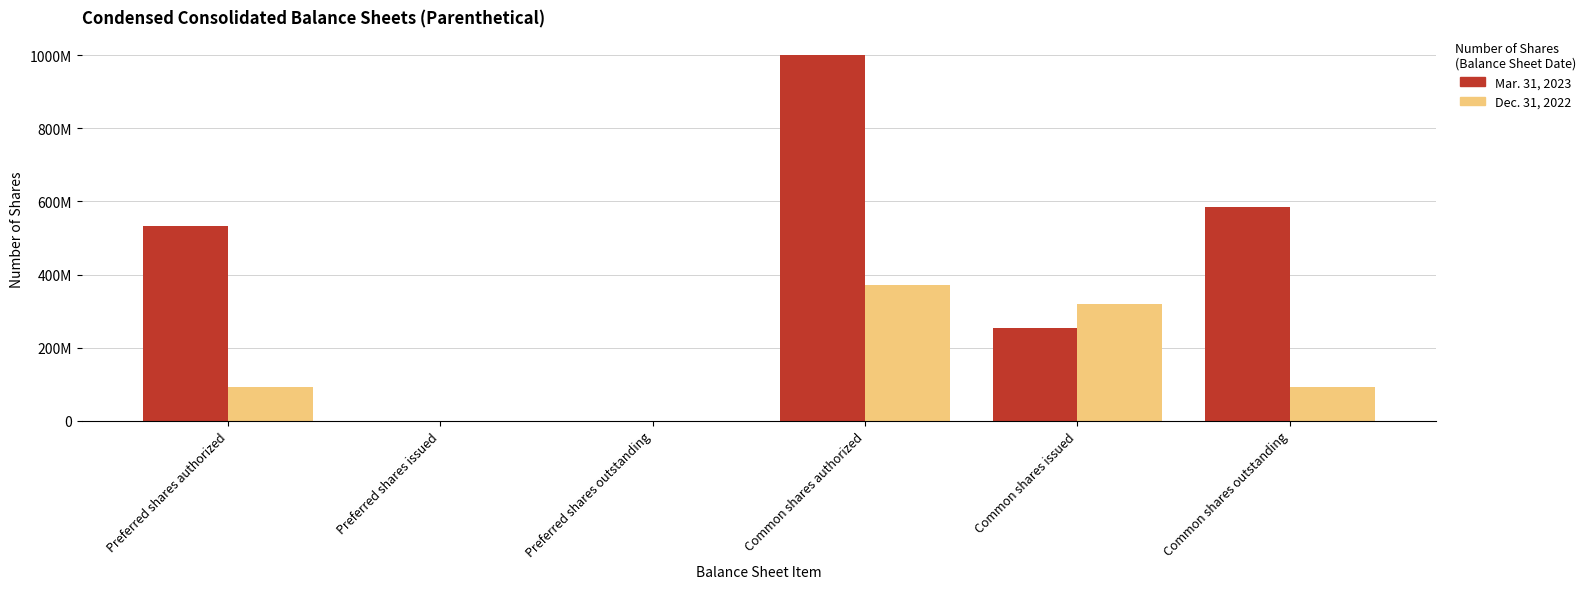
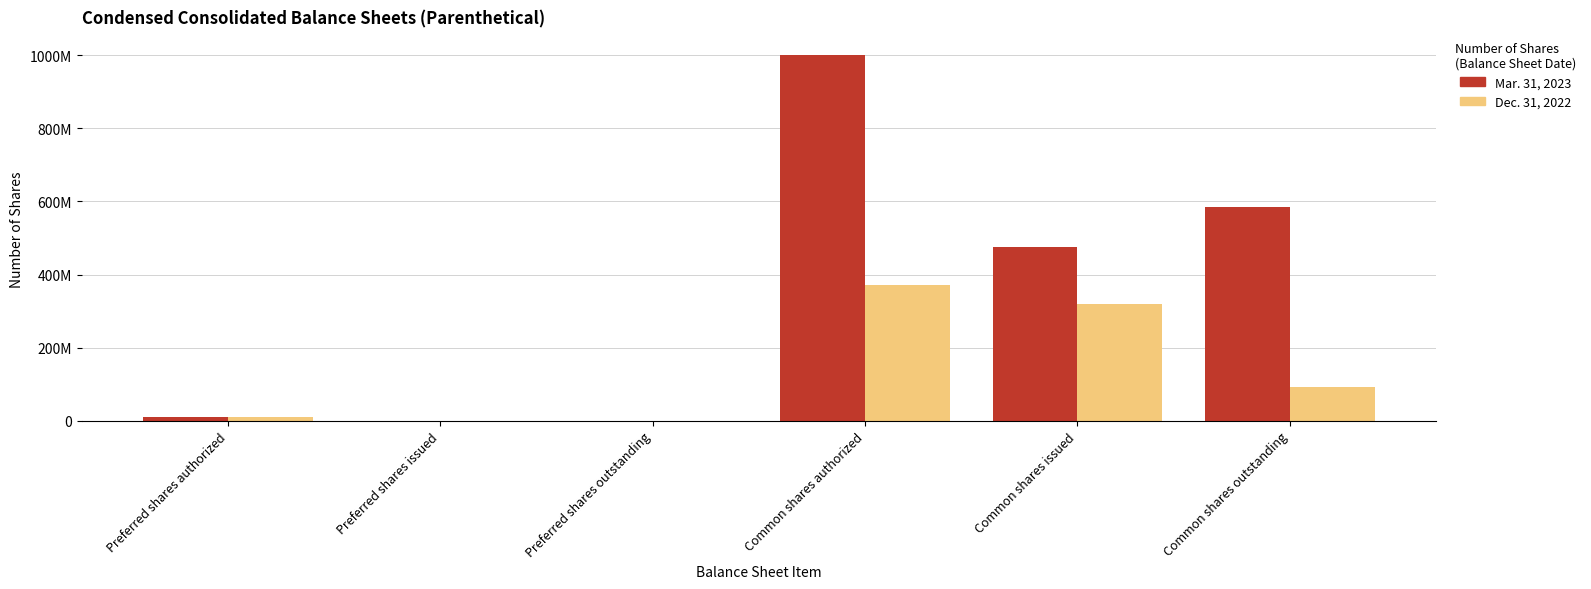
  {
    "Mar. 31, 2023": {
-     "Preferred shares authorized": 530000000,
+     "Preferred shares authorized": 10000000,
      "Preferred shares issued": 0,
      "Preferred shares outstanding": 0,
      "Common shares authorized": 1000000000,
-     "Common shares issued": 250000000,
+     "Common shares issued": 480000000,
      "Common shares outstanding": 590000000
    },
    "Dec. 31, 2022": {
-     "Preferred shares authorized": 90000000,
+     "Preferred shares authorized": 10000000,
      "Preferred shares issued": 0,
      "Preferred shares outstanding": 0,
      "Common shares authorized": 370000000,
      "Common shares issued": 320000000,
      "Common shares outstanding": 90000000
    }
  }
